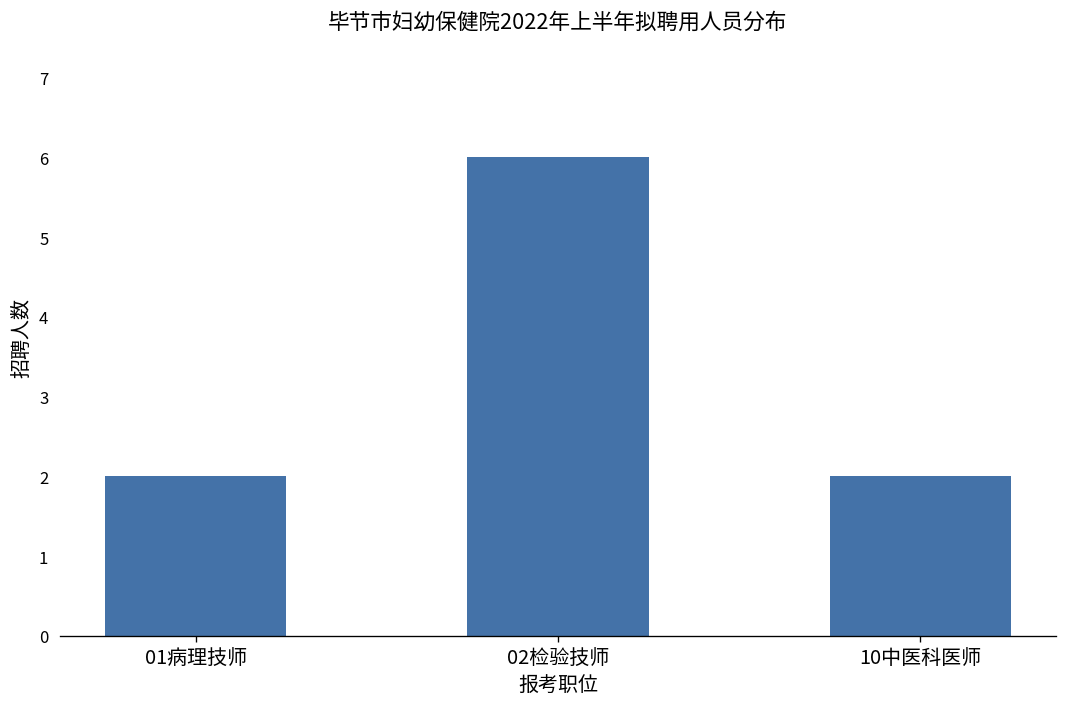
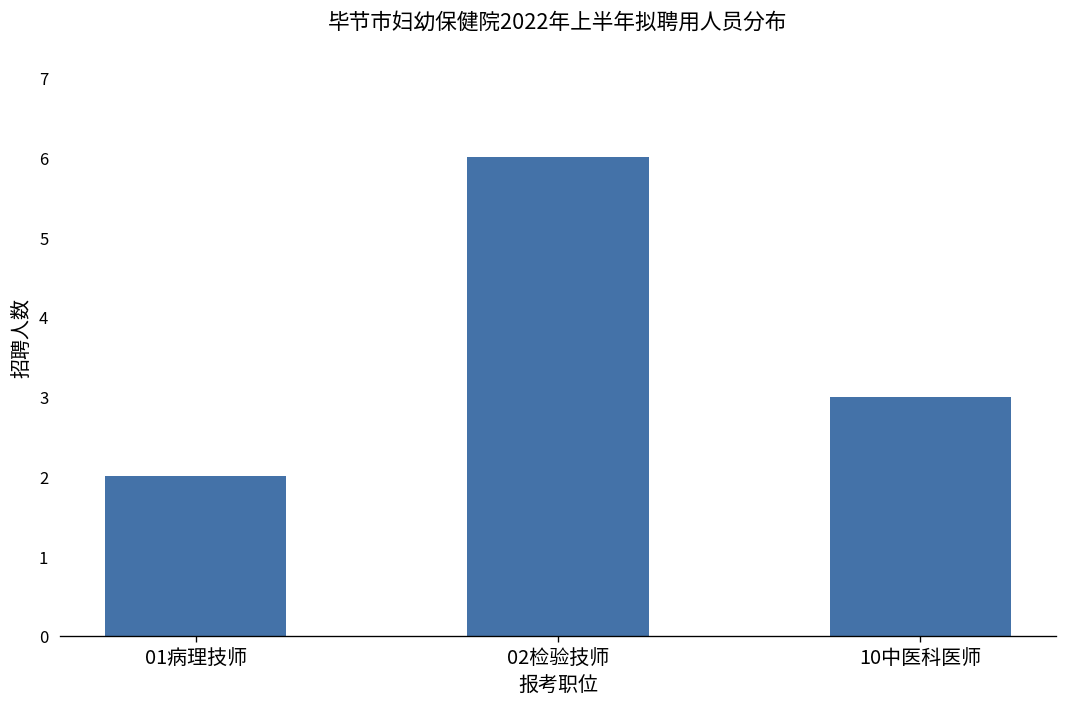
  {
    "01病理技师": 2,
    "02检验技师": 6,
-   "10中医科医师": 2
+   "10中医科医师": 3
  }
